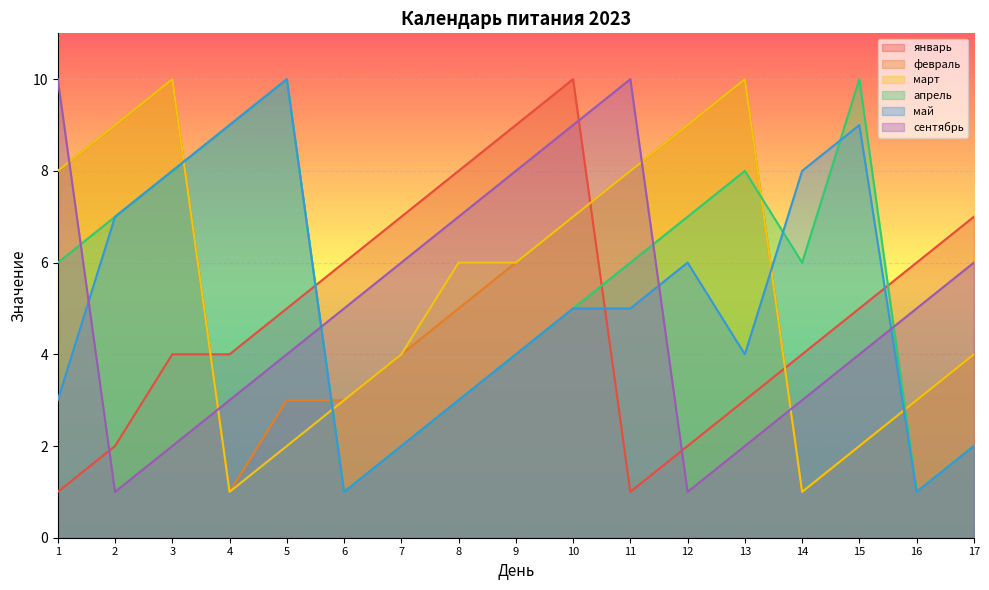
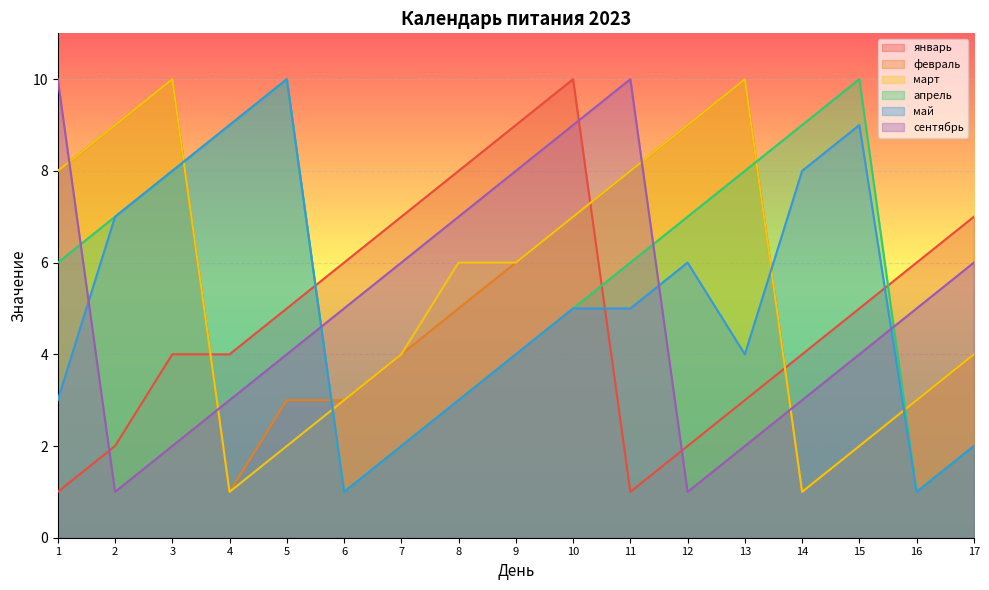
  {
    "апрель": {
      "1": 6,
      "11": 6,
      "12": 7,
      "13": 8,
-     "14": 6,
+     "14": 9,
      "15": 10
    },
    "май": {
      "1": 3,
      "11": 5,
      "12": 6,
      "13": 4,
      "14": 8,
      "15": 9
    },
    "сентябрь": {
      "1": 10,
      "2": 1,
      "3": 2,
      "4": 3,
      "5": 4,
      "6": 5,
      "7": 6,
      "8": 7,
      "9": 8,
      "10": 9,
      "11": 10,
      "12": 1,
      "13": 2,
      "14": 3,
      "15": 4,
      "16": 5,
      "17": 6
    }
  }
